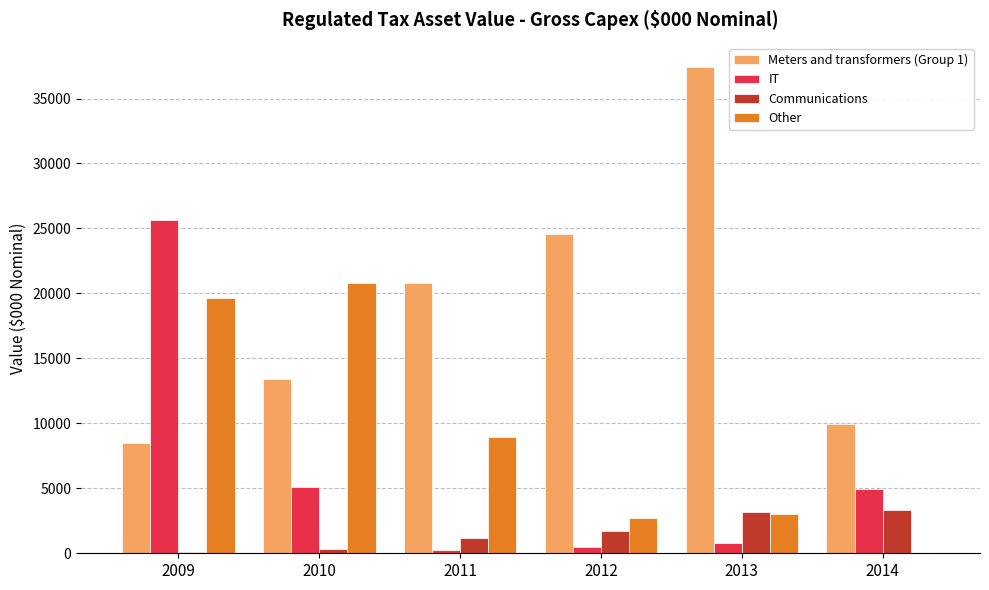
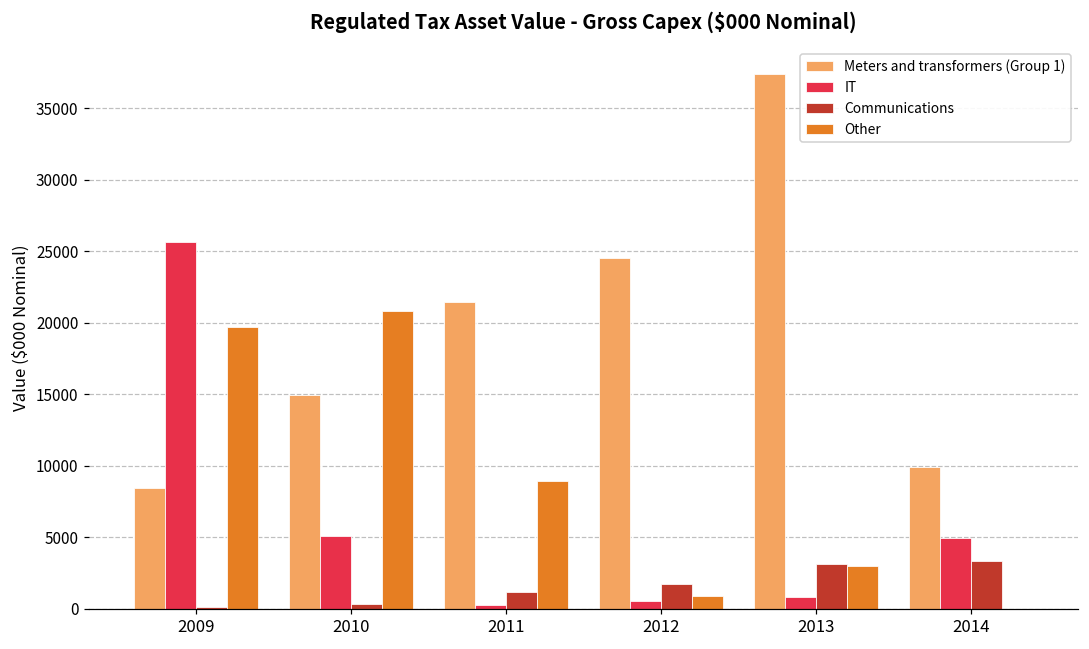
  {
    "Meters and transformers (Group 1)": {
      "2009": 8500,
-     "2010": 13400,
-     "2011": 20800,
+     "2010": 15000,
+     "2011": 21500,
      "2012": 24500,
      "2013": 37400,
      "2014": 9900
    },
    "Other": {
      "2009": 19700,
      "2010": 20800,
      "2011": 8900,
-     "2012": 2800,
+     "2012": 900,
      "2013": 3000,
      "2014": 0
    }
  }
